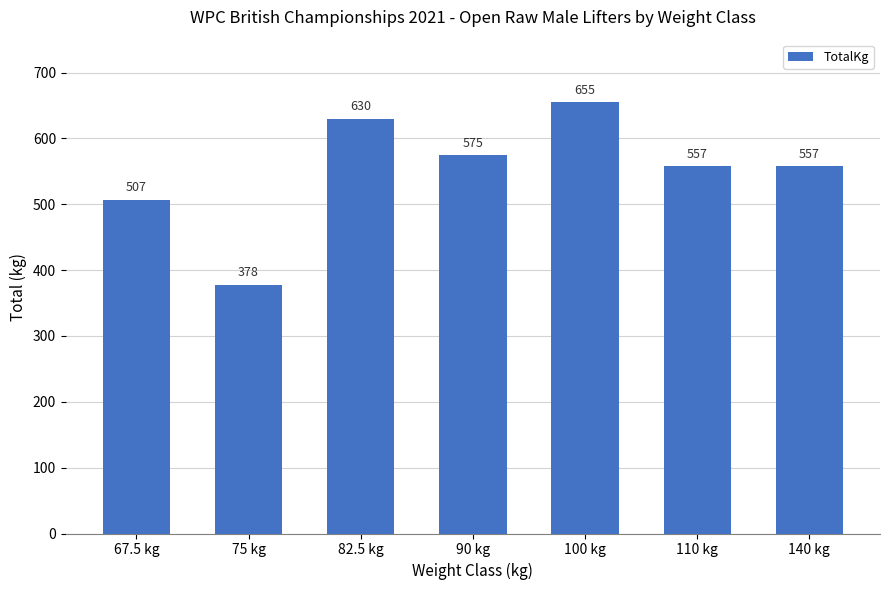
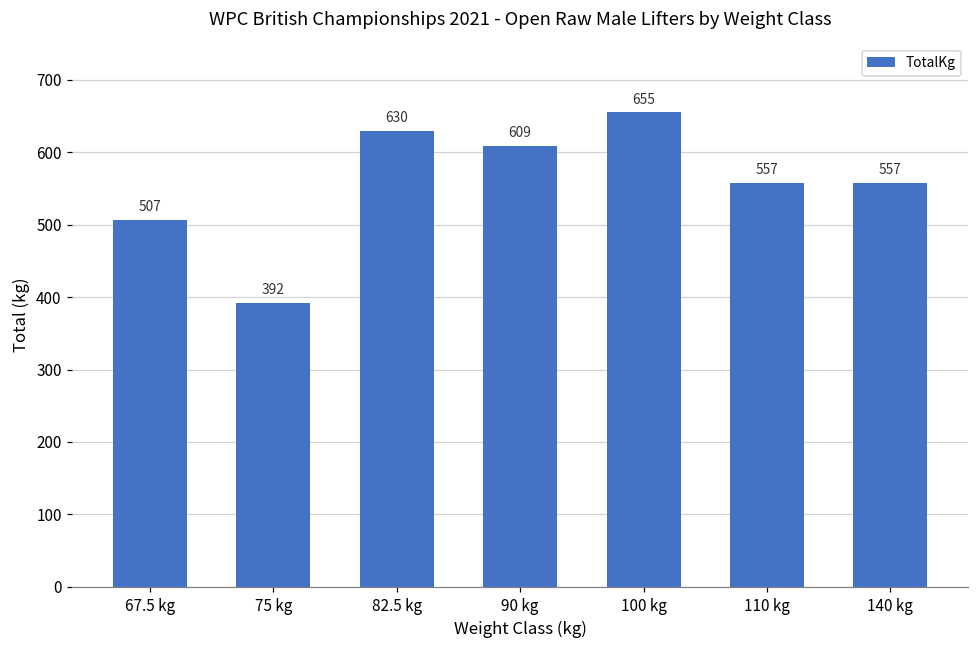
  {
    "67.5 kg": 507,
-   "75 kg": 378,
+   "75 kg": 392,
    "82.5 kg": 630,
-   "90 kg": 575,
+   "90 kg": 609,
    "100 kg": 655,
    "110 kg": 557,
    "140 kg": 557
  }
